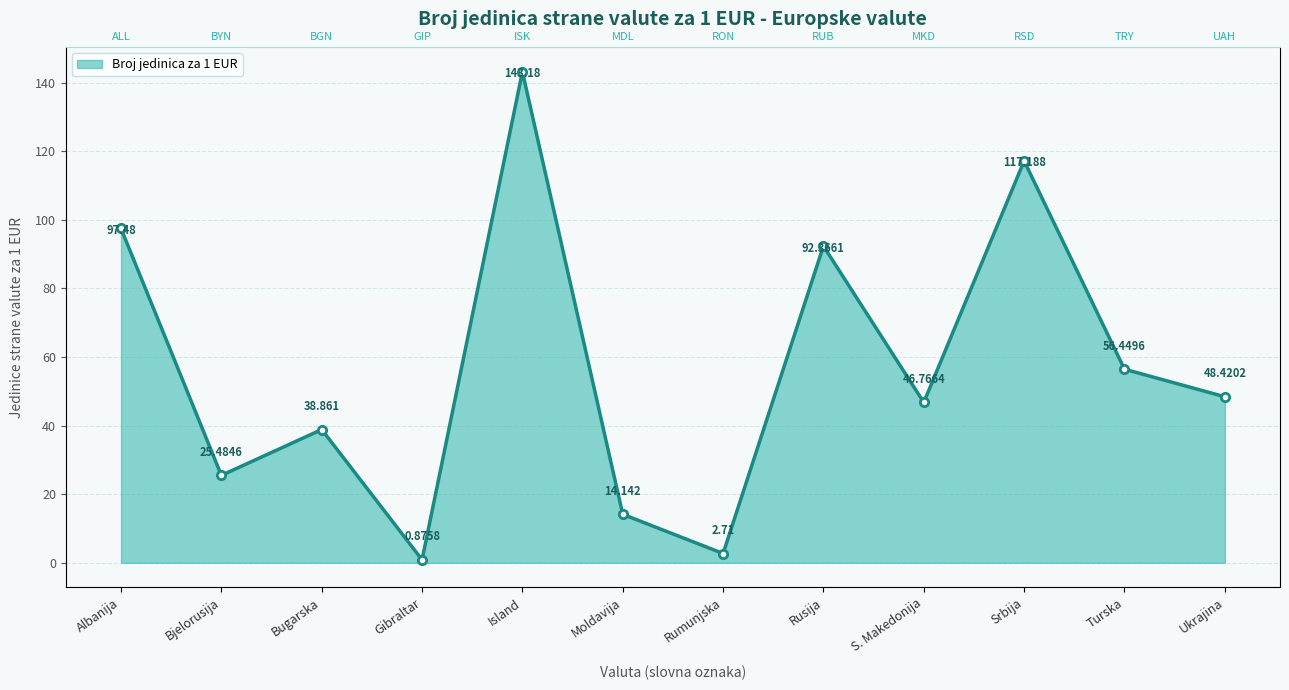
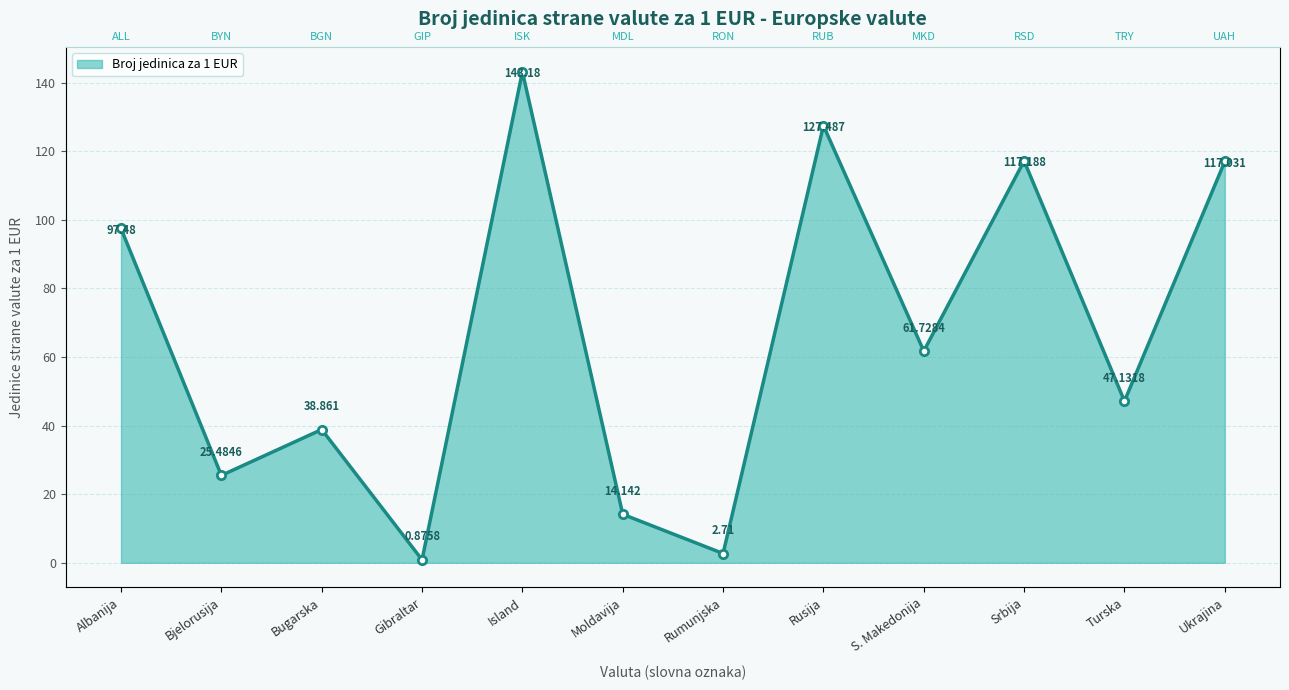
  {
    "Albanija": 97.48,
    "Bjelorusija": 25.4846,
    "Bugarska": 38.861,
    "Gibraltar": 0.8758,
    "Island": 143.18,
    "Moldavija": 14.142,
    "Rumunjska": 2.71,
-   "Rusija": 92.3661,
-   "S. Makedonija": 46.7664,
+   "Rusija": 127.487,
+   "S. Makedonija": 61.7284,
    "Srbija": 117.188,
-   "Turska": 56.4496,
-   "Ukrajina": 48.4202
+   "Turska": 47.1318,
+   "Ukrajina": 117.031
  }
